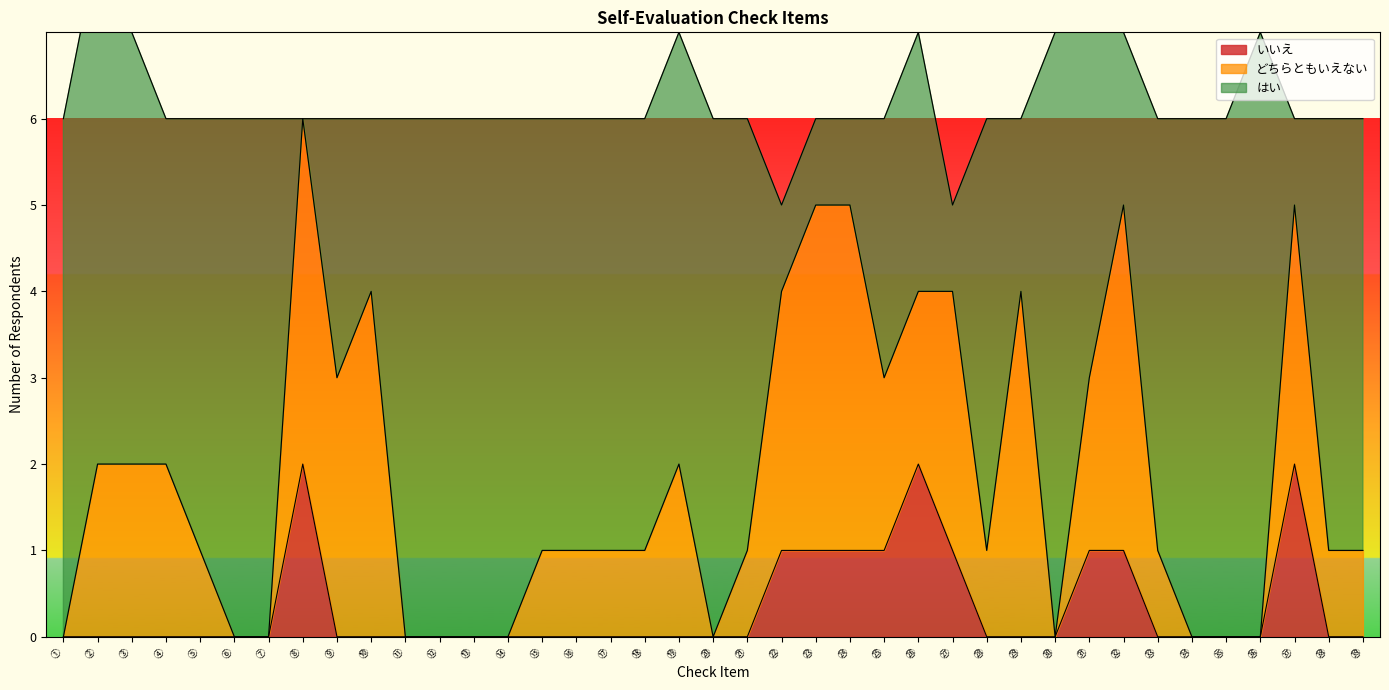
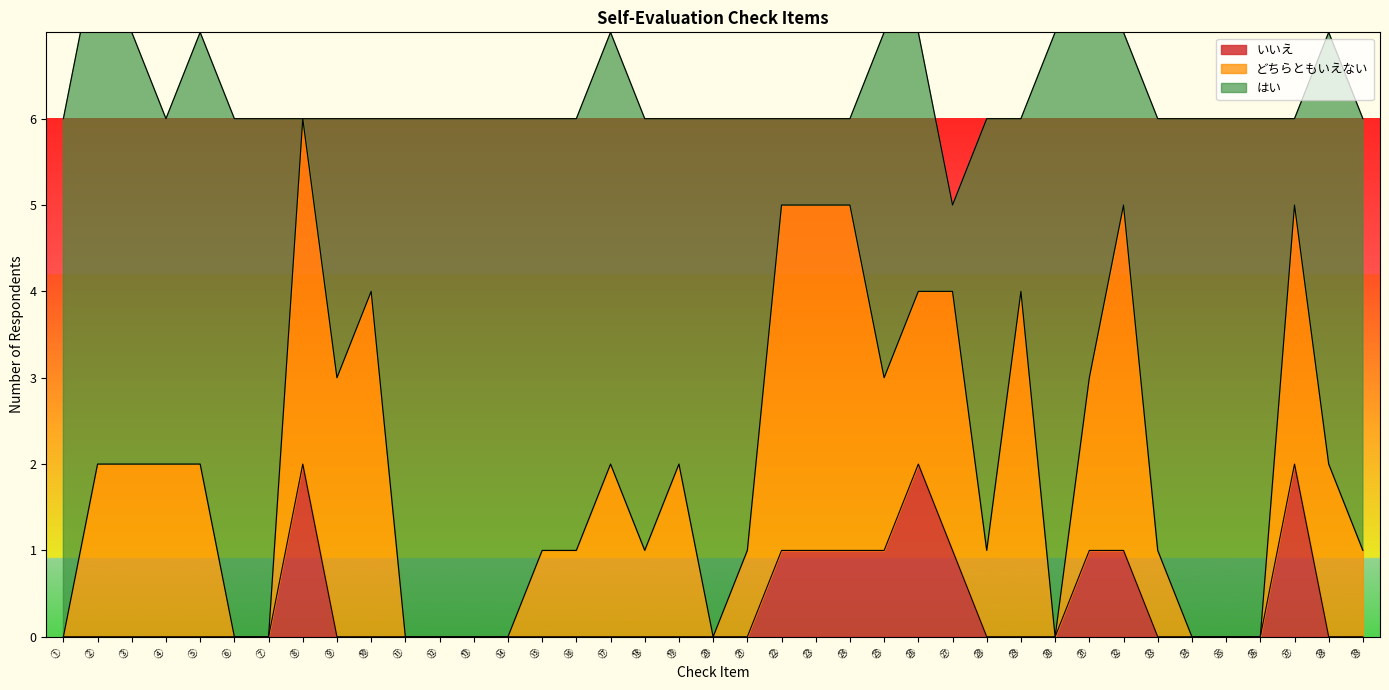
  {
    "いいえ": {
      "②": 0,
      "③": 0,
      "④": 0,
      "⑤": 0,
      "⑧": 2,
      "⑨": 0,
      "⑩": 0,
      "⑮": 0,
      "⑯": 0,
      "⑰": 0,
      "⑱": 0,
      "⑲": 0,
      "㉑": 0,
      "㉒": 1,
      "㉓": 1,
      "㉔": 1,
      "㉕": 1,
      "㉖": 2,
      "㉗": 1,
      "㉘": 0,
      "㉙": 0,
      "㉛": 1,
      "㉜": 1,
      "㉝": 0,
      "㊲": 2,
      "㊳": 0,
      "㊴": 0
    },
    "どちらともいえない": {
      "②": 2,
      "③": 2,
      "④": 2,
-     "⑤": 1,
+     "⑤": 2,
      "⑨": 3,
      "⑩": 4,
      "⑮": 1,
      "⑯": 1,
-     "⑰": 1,
+     "⑰": 2,
      "⑱": 1,
      "⑲": 2,
      "㉑": 1,
-     "㉒": 3,
+     "㉒": 4,
      "㉓": 5,
      "㉔": 5,
      "㉕": 3,
      "㉖": 4,
      "㉗": 4,
      "㉘": 1,
      "㉙": 4,
      "㉛": 3,
      "㉜": 5,
      "㉝": 1,
      "㊲": 5,
-     "㊳": 1,
+     "㊳": 2,
      "㊴": 1
    },
    "はい": {
      "①": 6,
      "③": 5,
      "④": 4,
      "⑤": 5,
      "⑥": 6,
      "⑦": 6,
      "⑨": 3,
      "⑩": 2,
      "⑪": 6,
      "⑫": 6,
      "⑬": 6,
      "⑭": 6,
      "⑮": 5,
      "⑯": 5,
      "⑰": 5,
      "⑱": 5,
-     "⑲": 5,
+     "⑲": 4,
      "⑳": 6,
      "㉑": 5,
      "㉒": 1,
      "㉓": 1,
      "㉔": 1,
-     "㉕": 3,
+     "㉕": 4,
      "㉖": 3,
      "㉗": 1,
      "㉘": 5,
      "㉙": 2,
      "㉚": 7,
      "㉛": 4,
      "㉜": 2,
      "㉝": 5,
      "㉞": 6,
      "㉟": 6,
-     "㊱": 7,
+     "㊱": 6,
      "㊲": 1,
      "㊳": 5,
      "㊴": 5
    }
  }
